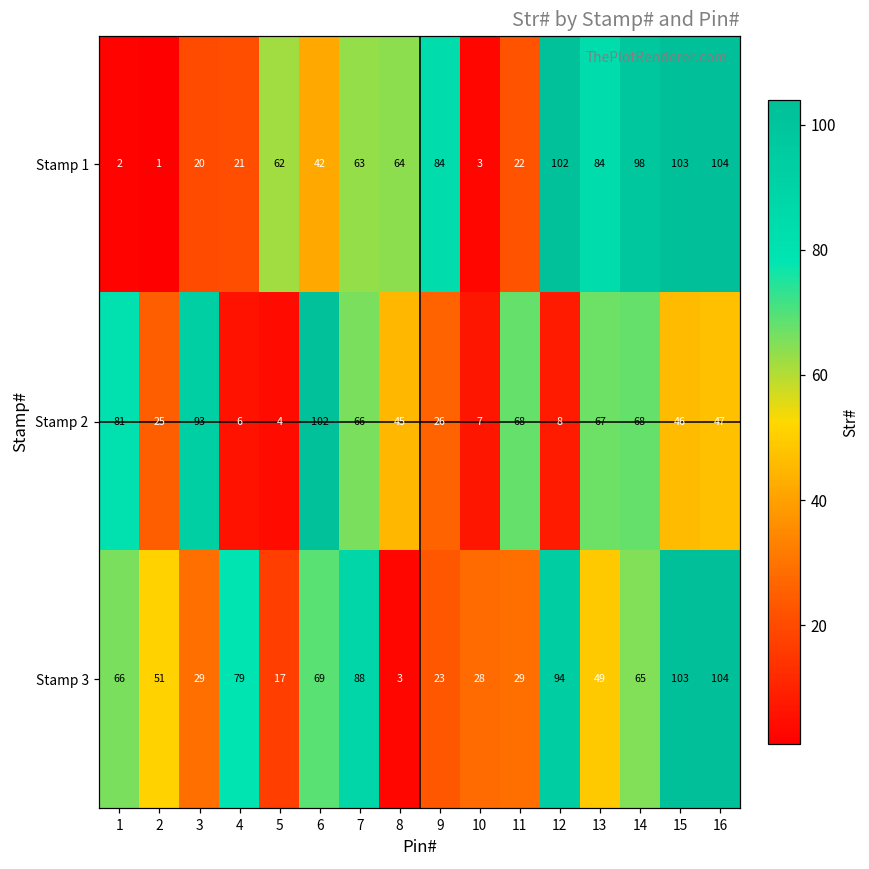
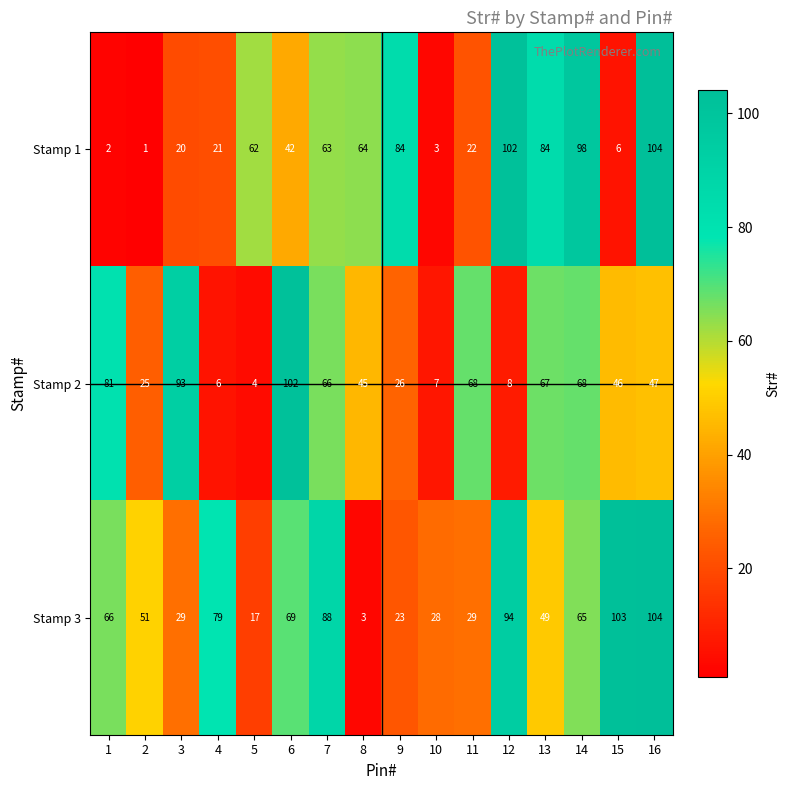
  {
    "Stamp 1": {
      "1": 2,
      "2": 1,
      "3": 20,
      "4": 21,
      "5": 62,
      "6": 42,
      "7": 63,
      "8": 64,
      "9": 84,
      "10": 3,
      "11": 22,
      "12": 102,
      "13": 84,
-     "15": 103,
+     "15": 6,
      "16": 104
    },
    "Stamp 2": {
      "1": 81,
      "2": 25,
      "3": 93,
      "4": 6,
      "5": 4,
      "6": 102,
      "7": 66,
      "8": 45,
      "9": 26,
      "10": 7,
      "11": 68,
      "12": 8,
      "13": 67,
      "14": 68,
      "15": 46,
      "16": 47
    },
    "Stamp 3": {
      "1": 66,
      "2": 51,
      "3": 29,
      "4": 79,
      "5": 17,
      "6": 69,
      "7": 88,
      "8": 3,
      "9": 23,
      "10": 28,
      "11": 29,
      "12": 94,
      "13": 49,
      "14": 65,
      "15": 103,
      "16": 104
    }
  }
